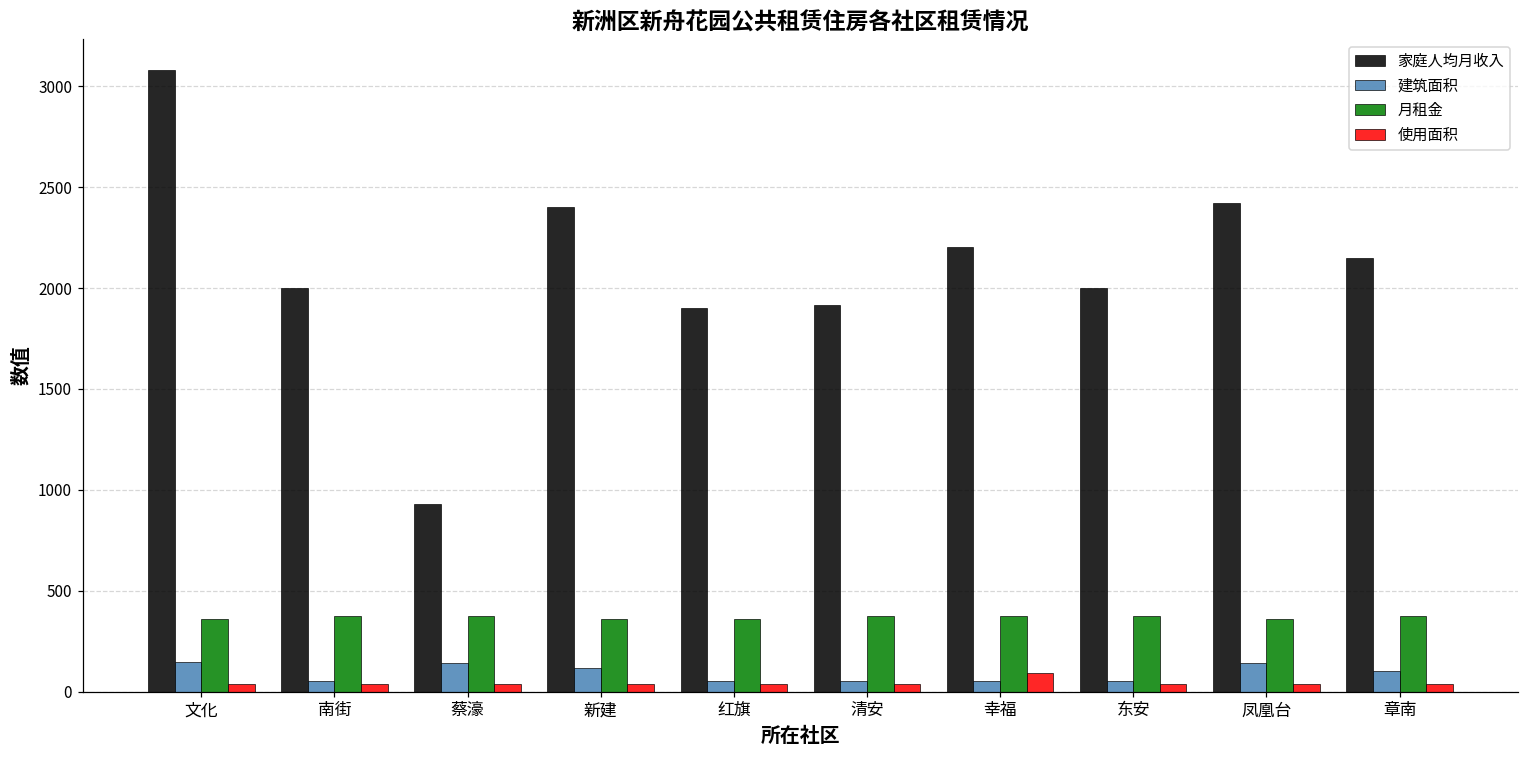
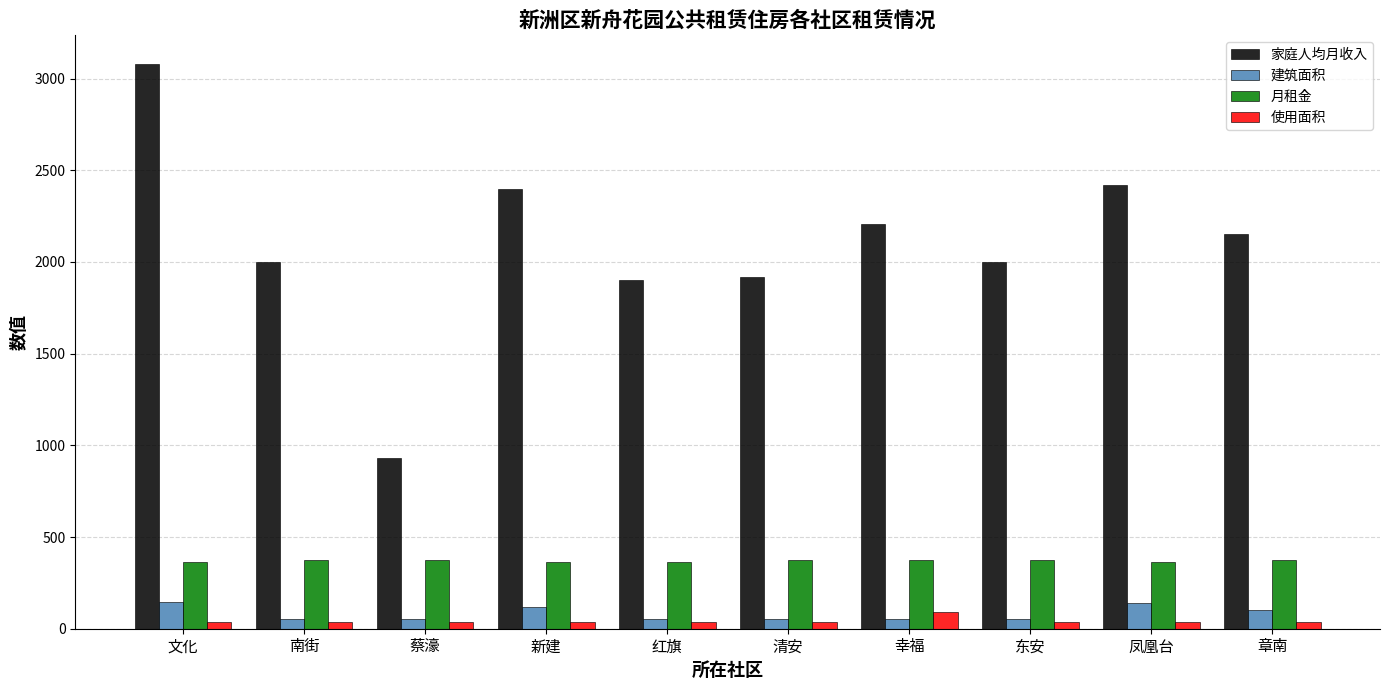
  {
    "家庭人均月收入": {
      "文化": 3080,
      "南街": 2000,
      "蔡濠": 930,
      "新建": 2400,
      "红旗": 1900,
      "清安": 1920,
      "幸福": 2200,
      "东安": 2000,
      "凤凰台": 2420,
      "章南": 2150
    },
    "建筑面积": {
      "文化": 150,
      "南街": 50,
-     "蔡濠": 140,
+     "蔡濠": 50,
      "新建": 120,
      "红旗": 50,
      "清安": 50,
      "幸福": 50,
      "东安": 50,
      "凤凰台": 140,
      "章南": 100
    },
    "月租金": {
      "文化": 360,
      "南街": 380,
      "蔡濠": 380,
      "新建": 360,
      "红旗": 360,
      "清安": 380,
      "幸福": 380,
      "东安": 380,
      "凤凰台": 360,
      "章南": 380
    },
    "使用面积": {
      "文化": 40,
      "南街": 40,
      "蔡濠": 40,
      "新建": 40,
      "红旗": 40,
      "清安": 40,
      "幸福": 90,
      "东安": 40,
      "凤凰台": 40,
      "章南": 40
    }
  }
